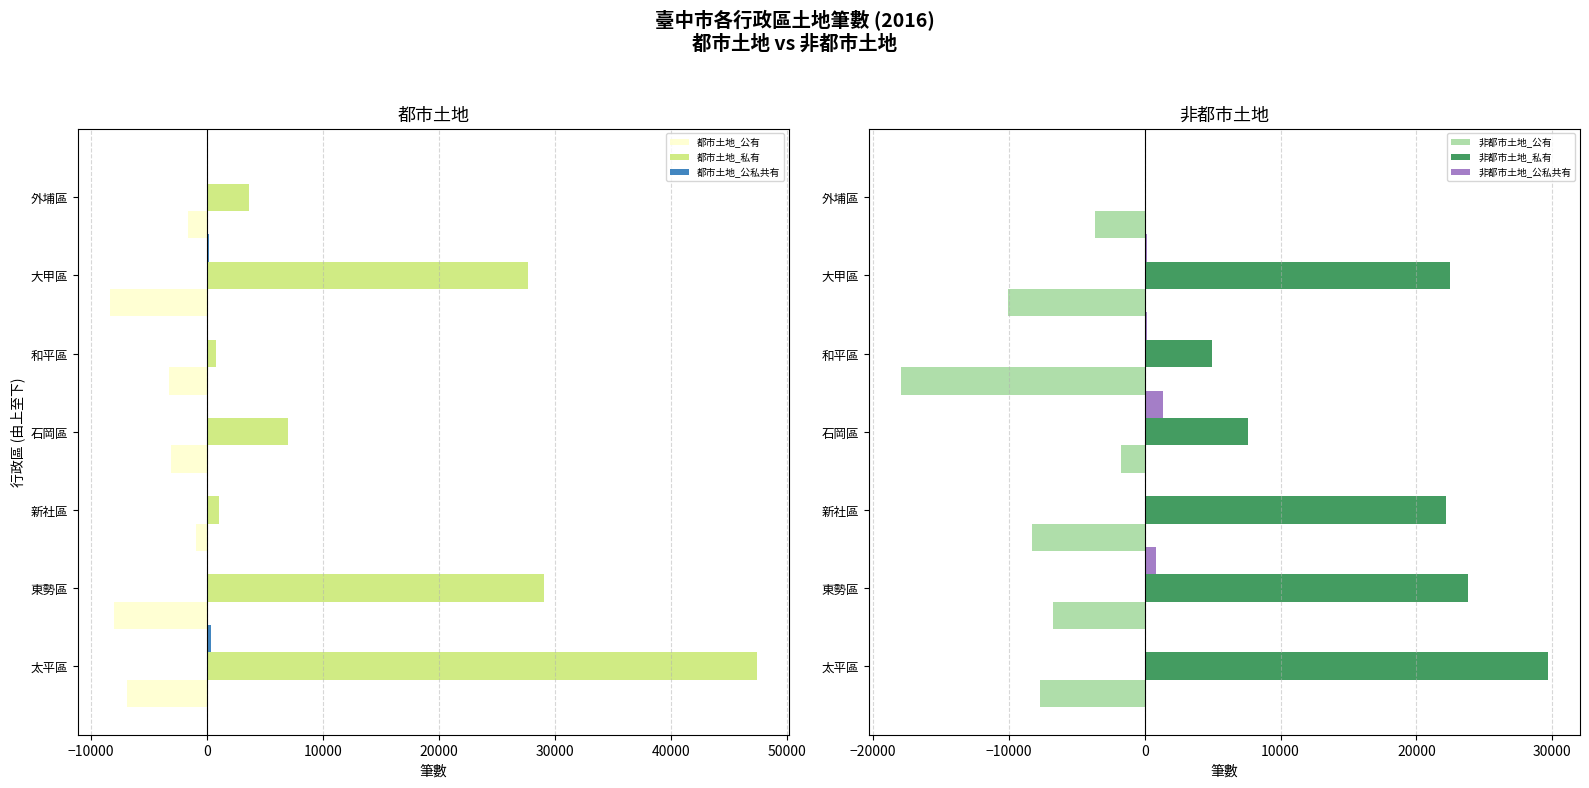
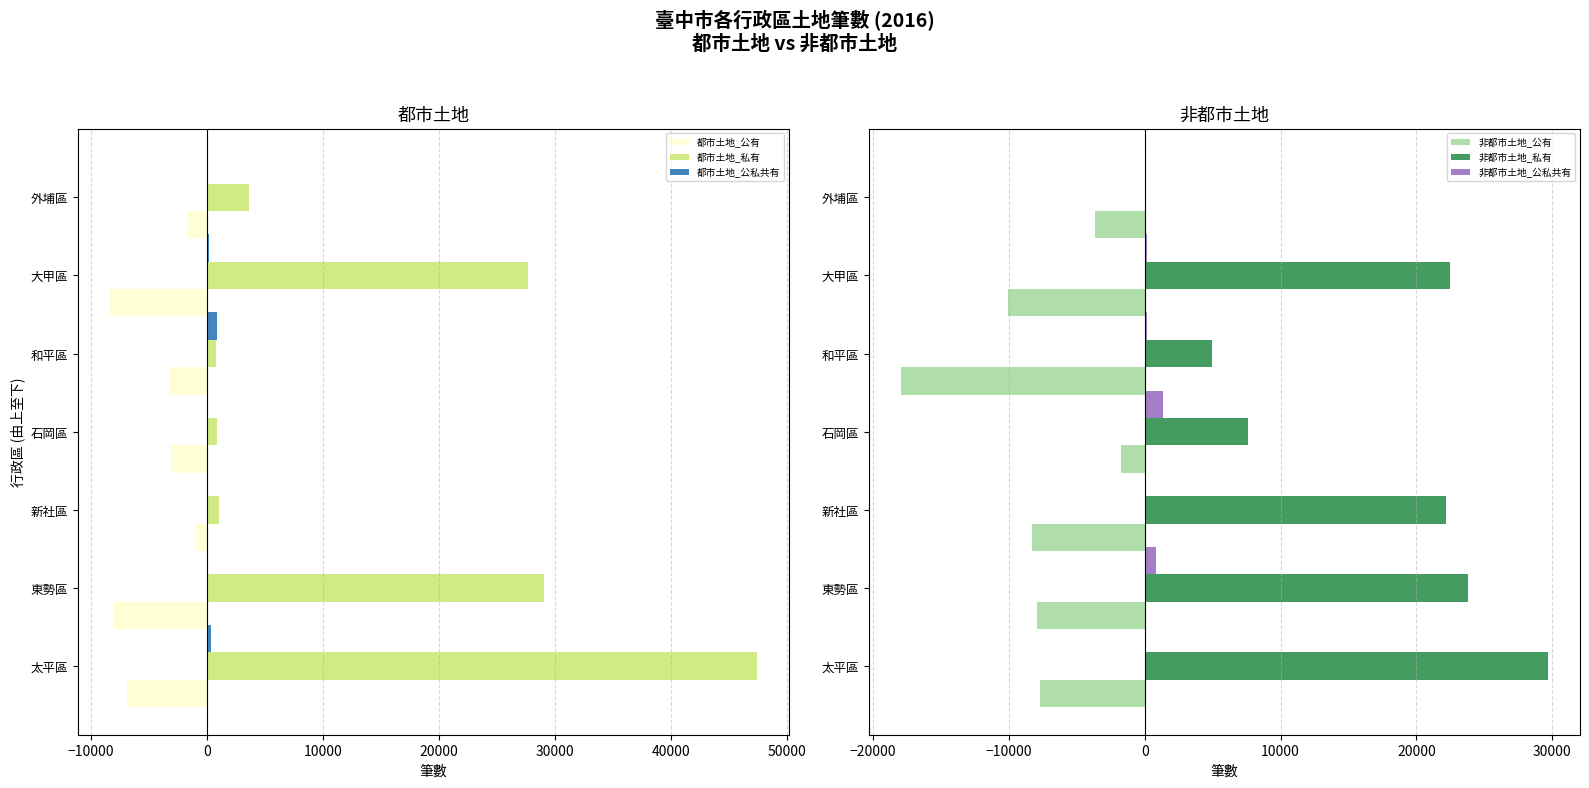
  {
    "都市土地": {
      "都市土地_公有": {
        "外埔區": -1600,
        "大甲區": -8300,
        "和平區": -3300,
        "石岡區": -3000,
        "新社區": -1000,
        "東勢區": -8000,
        "太平區": -6800
      },
      "都市土地_私有": {
        "外埔區": 3700,
        "大甲區": 27700,
        "和平區": 800,
-       "石岡區": 7000,
+       "石岡區": 900,
        "新社區": 1100,
        "東勢區": 29100,
        "太平區": 47400
      },
      "都市土地_公私共有": {
-       "和平區": 100,
+       "和平區": 900,
        "太平區": 400
      }
    },
    "非都市土地": {
      "非都市土地_公有": {
        "外埔區": -3700,
        "大甲區": -10100,
        "和平區": -17900,
        "石岡區": -1700,
        "新社區": -8300,
-       "東勢區": -6700,
+       "東勢區": -8000,
        "太平區": -7700
      },
      "非都市土地_私有": {
        "外埔區": 0,
        "大甲區": 22500,
        "和平區": 4900,
        "石岡區": 7600,
        "新社區": 22200,
        "東勢區": 23800,
        "太平區": 29700
      },
      "非都市土地_公私共有": {
        "外埔區": 0,
        "石岡區": 1300,
        "東勢區": 800
      }
    }
  }
